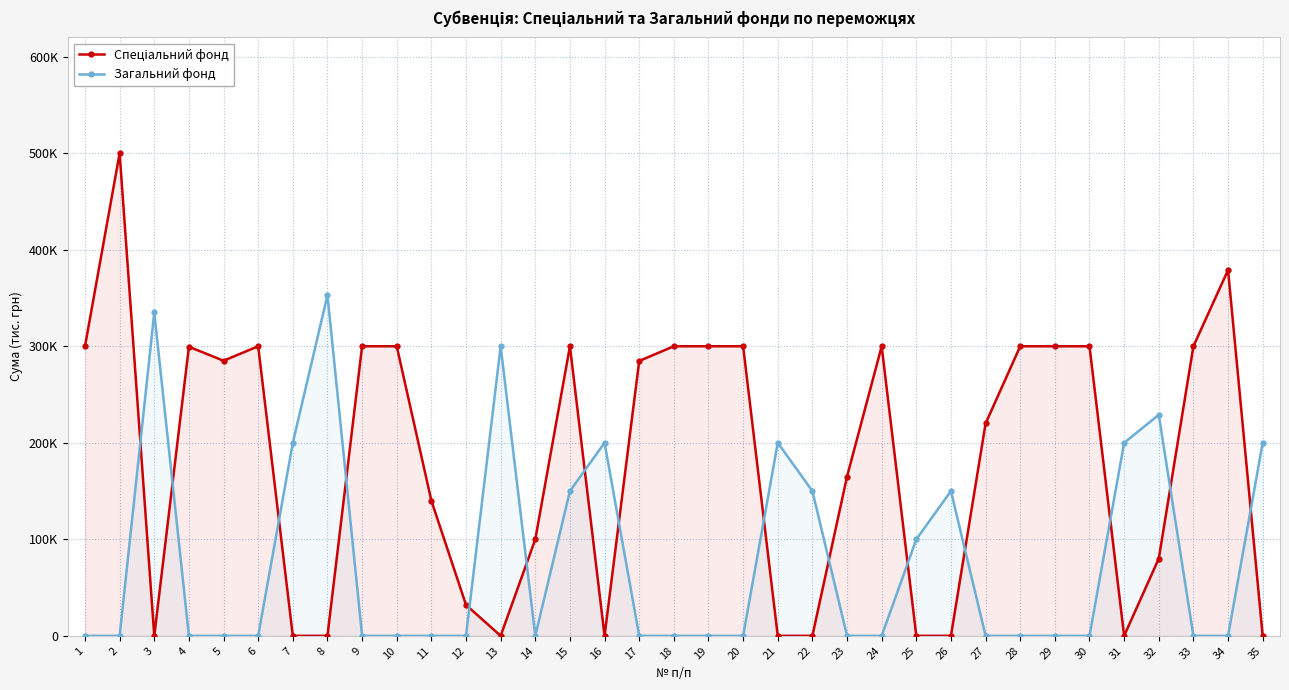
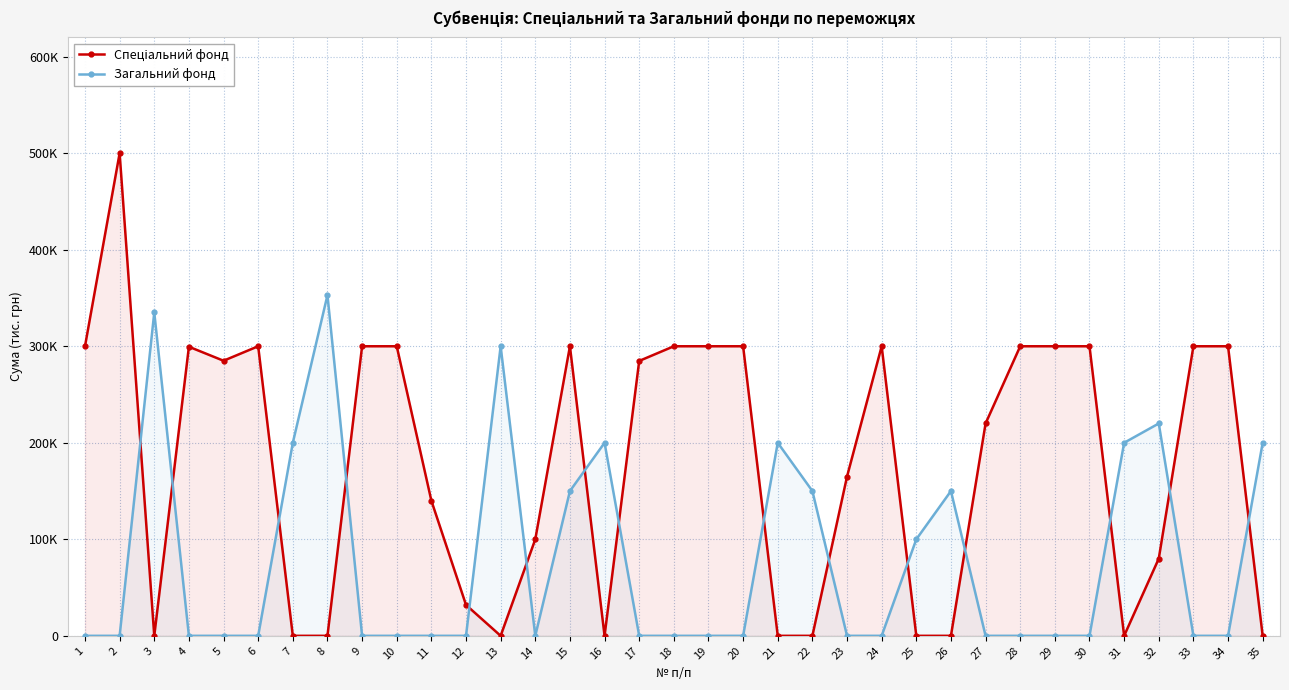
  {
    "Спеціальний фонд": {
      "1": 300000,
      "2": 500000,
      "3": 0,
      "4": 300000,
      "5": 290000,
      "6": 300000,
      "7": 0,
      "8": 0,
      "9": 300000,
      "10": 300000,
      "11": 140000,
      "12": 30000,
      "13": 0,
      "14": 100000,
      "15": 300000,
      "16": 0,
      "17": 280000,
      "18": 300000,
      "19": 300000,
      "20": 300000,
      "21": 0,
      "22": 0,
      "23": 170000,
      "24": 300000,
      "25": 0,
      "26": 0,
      "27": 220000,
      "28": 300000,
      "29": 300000,
      "30": 300000,
      "31": 0,
      "32": 80000,
      "33": 300000,
-     "34": 380000,
+     "34": 300000,
      "35": 0
    },
    "Загальний фонд": {
      "1": 0,
      "2": 0,
      "3": 340000,
      "4": 0,
      "5": 0,
      "6": 0,
      "7": 200000,
      "8": 350000,
      "9": 0,
      "10": 0,
      "11": 0,
      "12": 0,
      "13": 300000,
      "14": 0,
      "15": 150000,
      "16": 200000,
      "17": 0,
      "18": 0,
      "19": 0,
      "20": 0,
      "21": 200000,
      "22": 150000,
      "23": 0,
      "24": 0,
      "25": 100000,
      "26": 150000,
      "27": 0,
      "28": 0,
      "29": 0,
      "30": 0,
      "31": 200000,
-     "32": 230000,
+     "32": 220000,
      "33": 0,
      "34": 0,
      "35": 200000
    }
  }
